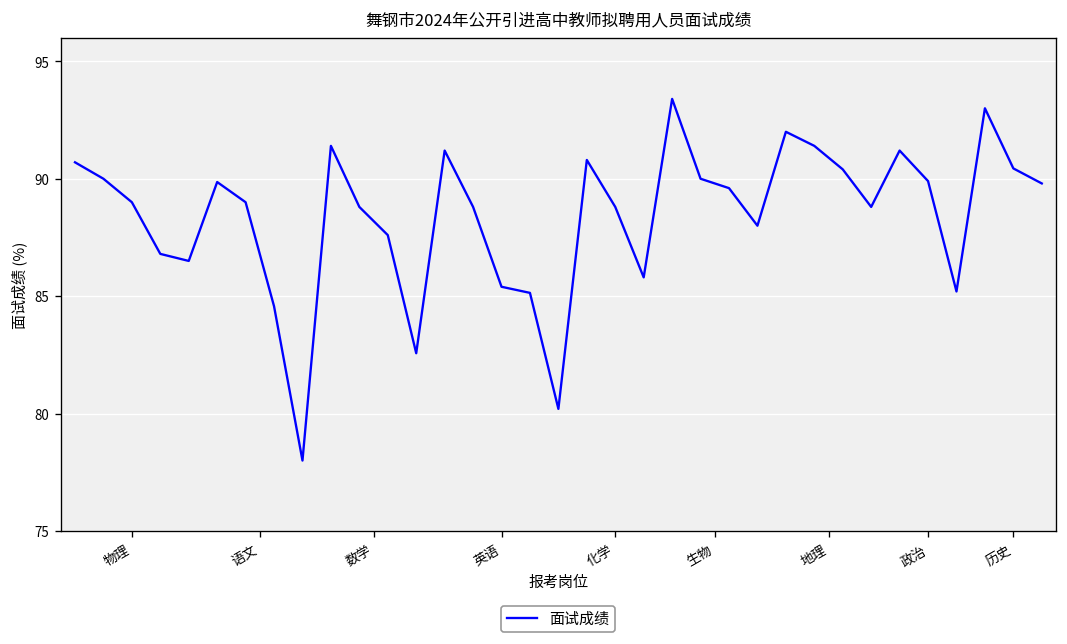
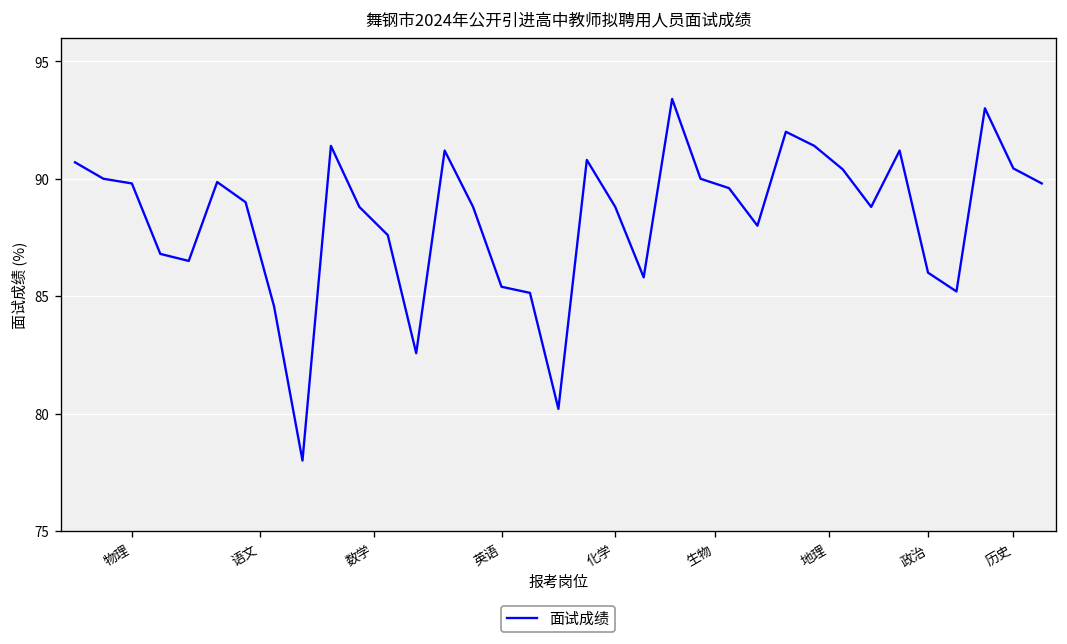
  {
-   "物理": 89.0,
+   "物理": 89.8,
    "英语": 85.4,
    "化学": 88.8,
-   "政治": 89.9,
+   "政治": 86.0,
    "历史": 90.4
  }
